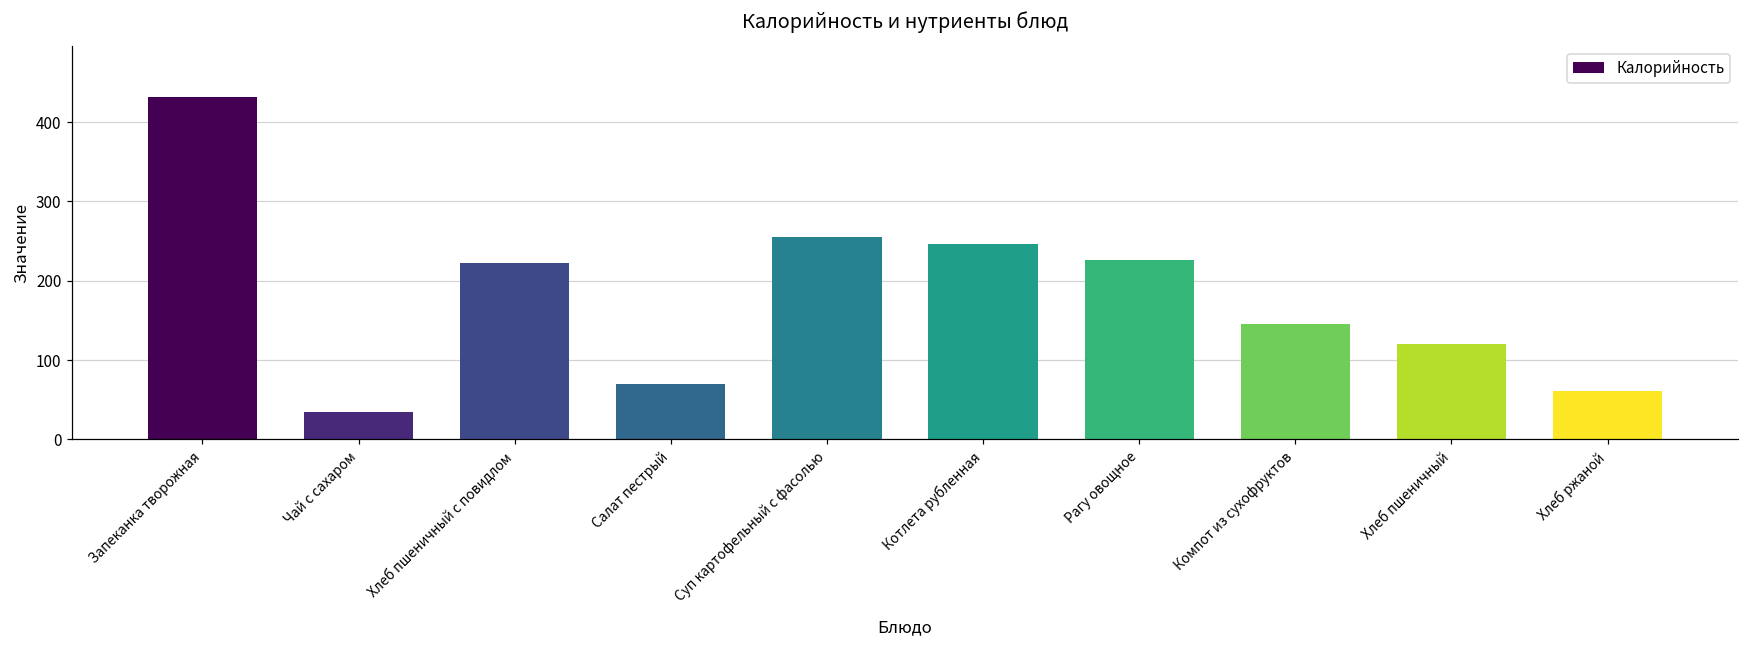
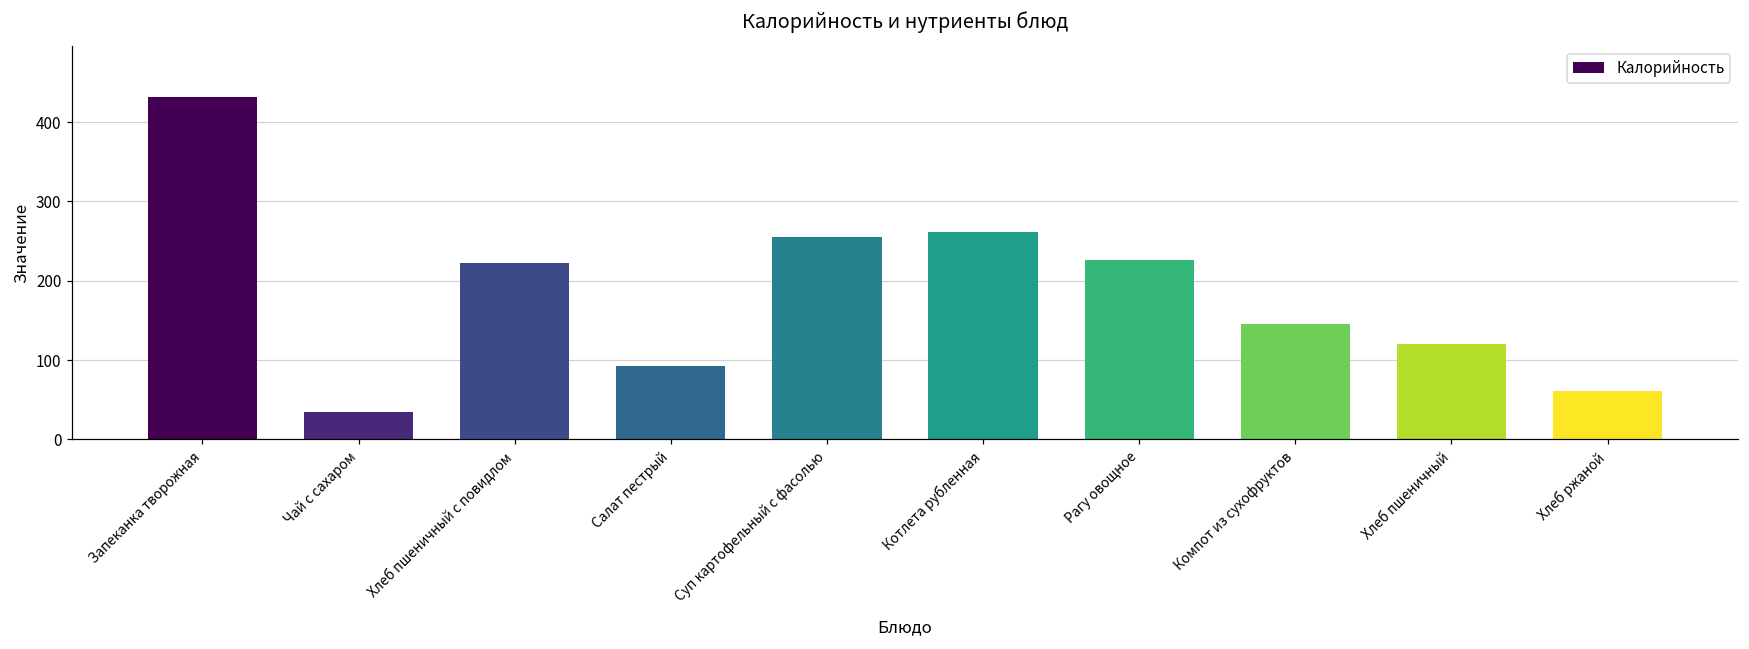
  {
    "Запеканка творожная": 430,
    "Чай с сахаром": 40,
    "Хлеб пшеничный с повидлом": 220,
-   "Салат пестрый": 70,
+   "Салат пестрый": 90,
    "Суп картофельный с фасолью": 260,
-   "Котлета рубленная": 250,
+   "Котлета рубленная": 260,
    "Рагу овощное": 230,
    "Компот из сухофруктов": 150,
    "Хлеб пшеничный": 120,
    "Хлеб ржаной": 60
  }
